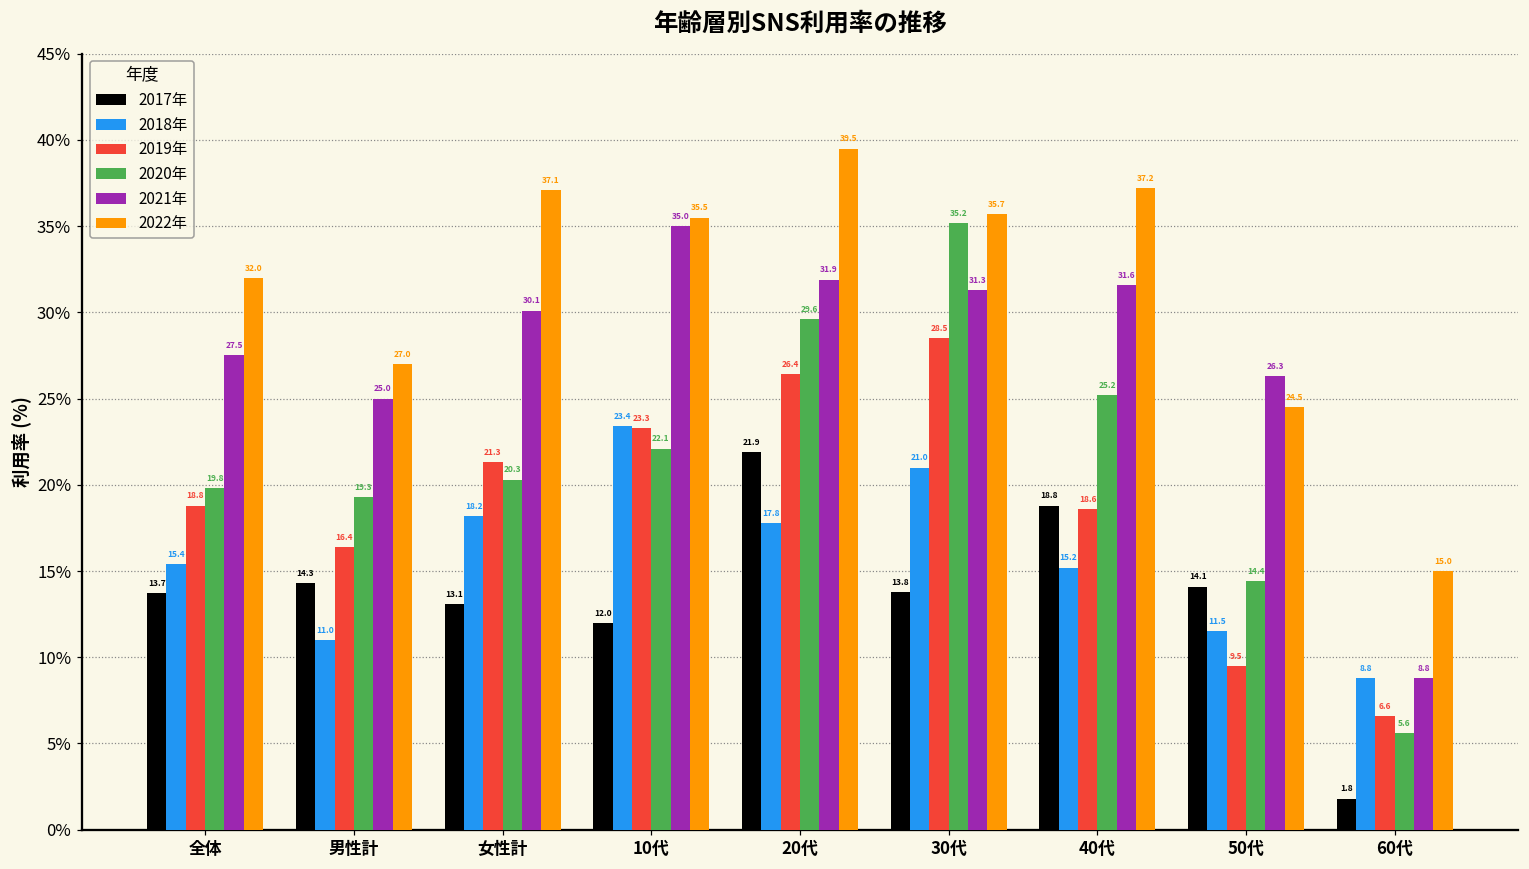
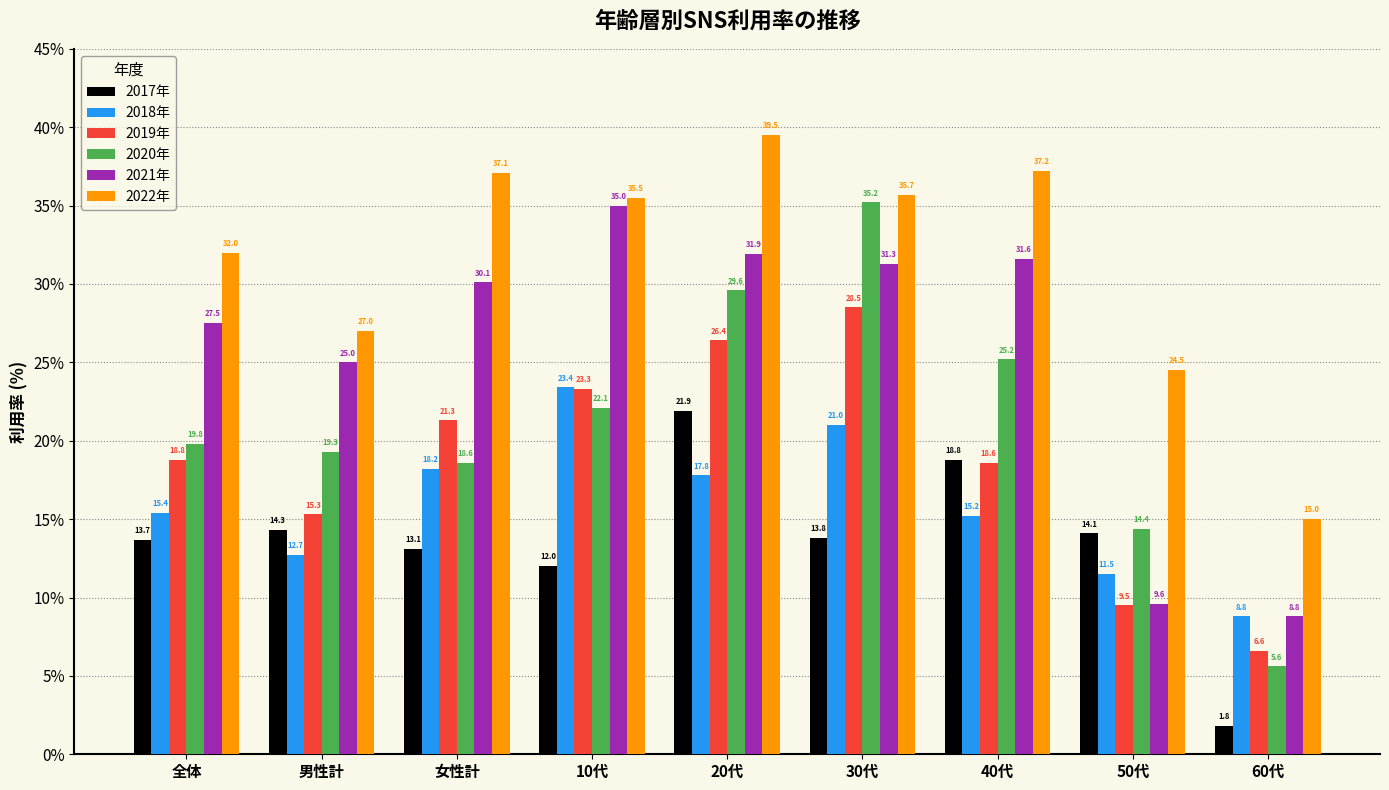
  {
    "2017年": {
      "全体": 13.7,
      "男性計": 14.3,
      "女性計": 13.1,
      "10代": 12.0,
      "20代": 21.9,
      "30代": 13.8,
      "40代": 18.8,
      "50代": 14.1,
      "60代": 1.8
    },
    "2018年": {
      "全体": 15.4,
-     "男性計": 11.0,
+     "男性計": 12.7,
      "女性計": 18.2,
      "10代": 23.4,
      "20代": 17.8,
      "30代": 21.0,
      "40代": 15.2,
      "50代": 11.5,
      "60代": 8.8
    },
    "2019年": {
      "全体": 18.8,
-     "男性計": 16.4,
+     "男性計": 15.3,
      "女性計": 21.3,
      "10代": 23.3,
      "20代": 26.4,
      "30代": 28.5,
      "40代": 18.6,
      "50代": 9.5,
      "60代": 6.6
    },
    "2020年": {
      "全体": 19.8,
      "男性計": 19.3,
-     "女性計": 20.3,
+     "女性計": 18.6,
      "10代": 22.1,
      "20代": 29.6,
      "30代": 35.2,
      "40代": 25.2,
      "50代": 14.4,
      "60代": 5.6
    },
    "2021年": {
      "全体": 27.5,
      "男性計": 25.0,
      "女性計": 30.1,
      "10代": 35.0,
      "20代": 31.9,
      "30代": 31.3,
      "40代": 31.6,
-     "50代": 26.3,
+     "50代": 9.6,
      "60代": 8.8
    },
    "2022年": {
      "全体": 32.0,
      "男性計": 27.0,
      "女性計": 37.1,
      "10代": 35.5,
      "20代": 39.5,
      "30代": 35.7,
      "40代": 37.2,
      "50代": 24.5,
      "60代": 15.0
    }
  }
